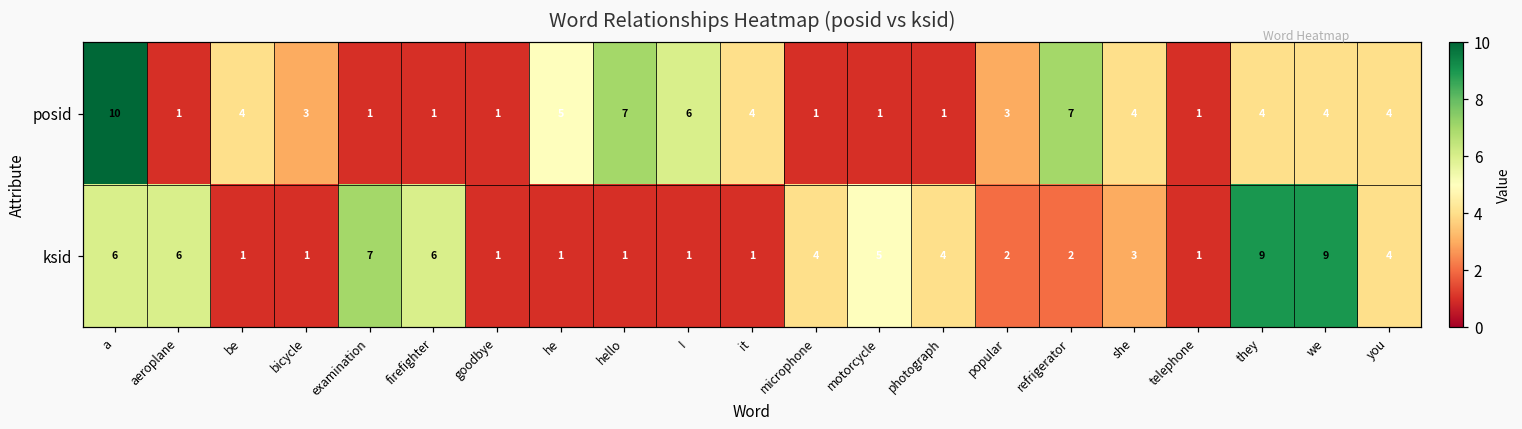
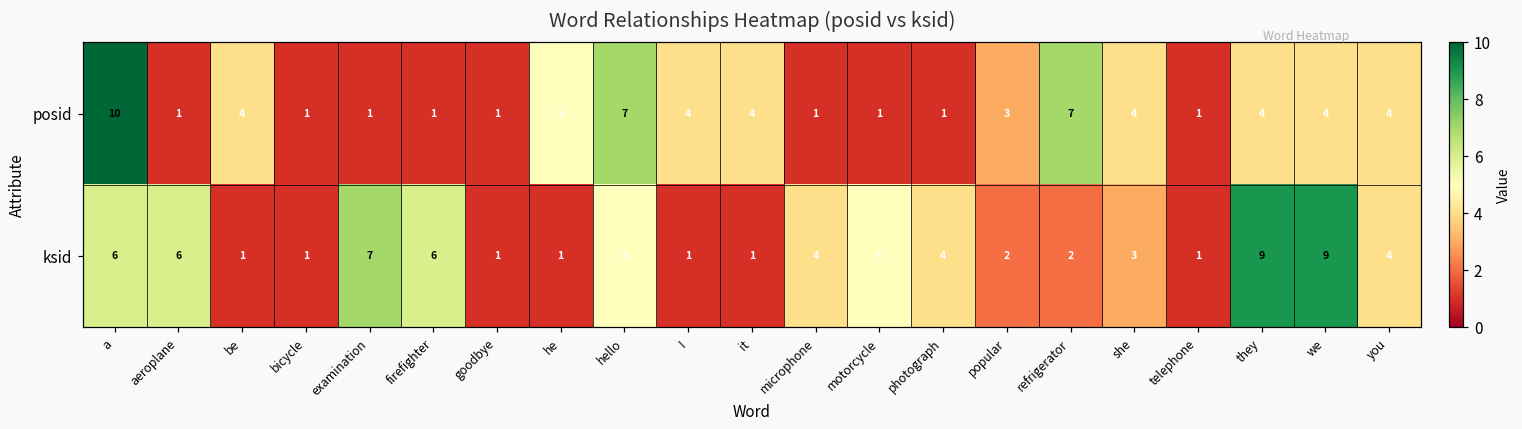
  {
    "posid": {
      "a": 10,
      "aeroplane": 1,
      "be": 4,
-     "bicycle": 3,
+     "bicycle": 1,
      "examination": 1,
      "firefighter": 1,
      "goodbye": 1,
      "he": 5,
      "hello": 7,
-     "I": 6,
+     "I": 4,
      "it": 4,
      "microphone": 1,
      "motorcycle": 1,
      "photograph": 1,
      "popular": 3,
      "refrigerator": 7,
      "she": 4,
      "telephone": 1,
      "they": 4,
      "we": 4,
      "you": 4
    },
    "ksid": {
      "a": 6,
      "aeroplane": 6,
      "be": 1,
      "bicycle": 1,
      "examination": 7,
      "firefighter": 6,
      "goodbye": 1,
      "he": 1,
-     "hello": 1,
+     "hello": 5,
      "I": 1,
      "it": 1,
      "microphone": 4,
      "motorcycle": 5,
      "photograph": 4,
      "popular": 2,
      "refrigerator": 2,
      "she": 3,
      "telephone": 1,
      "they": 9,
      "we": 9,
      "you": 4
    }
  }
